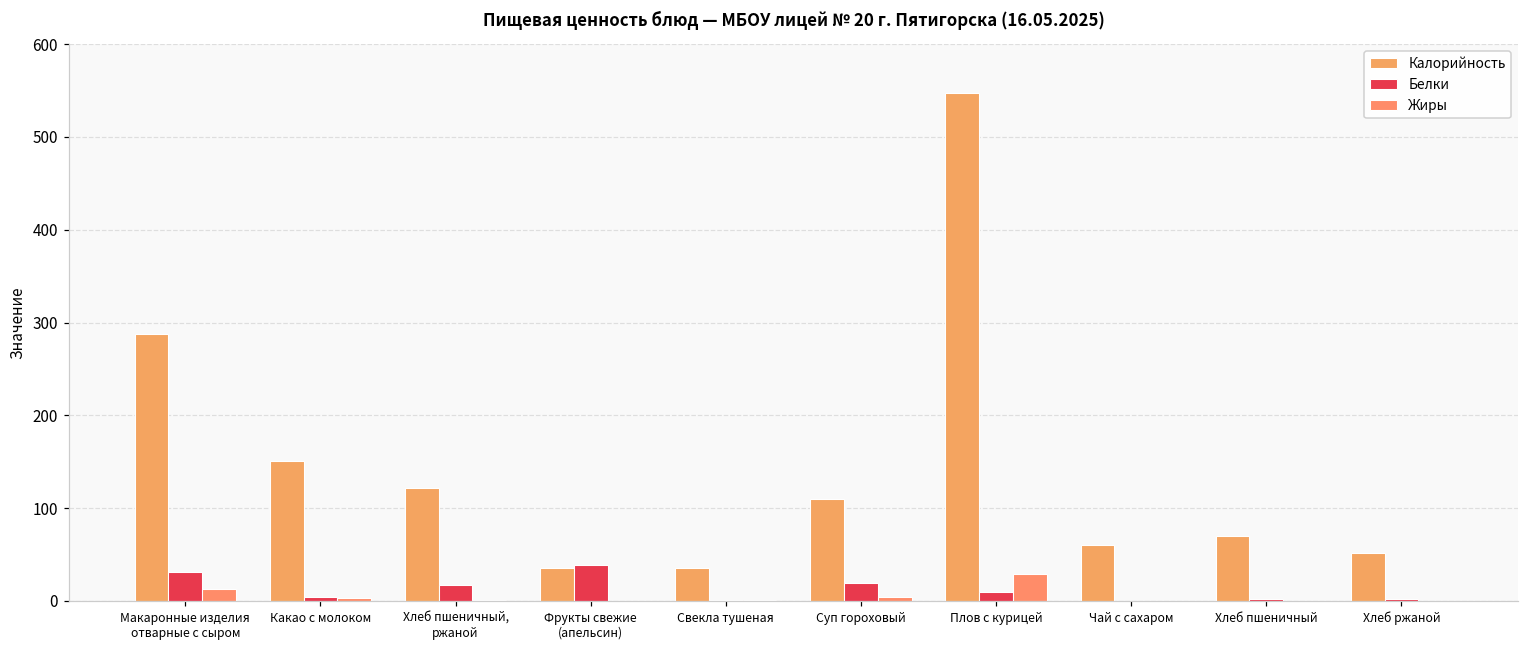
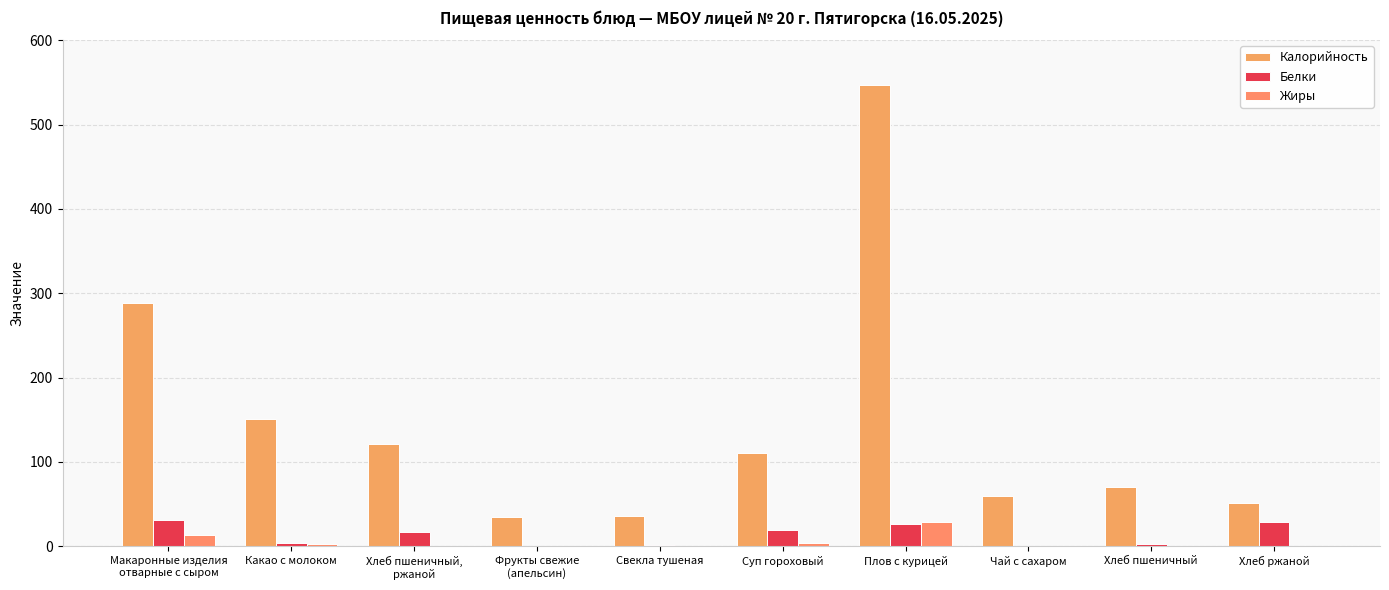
  {
    "Белки": {
      "Макаронные изделия отварные с сыром": 30,
      "Какао с молоком": 0,
      "Хлеб пшеничный, ржаной": 20,
-     "Фрукты свежие (апельсин)": 40,
+     "Фрукты свежие (апельсин)": 0,
      "Суп гороховый": 20,
-     "Плов с курицей": 10,
-     "Хлеб ржаной": 0
+     "Плов с курицей": 30,
+     "Хлеб ржаной": 30
    }
  }
